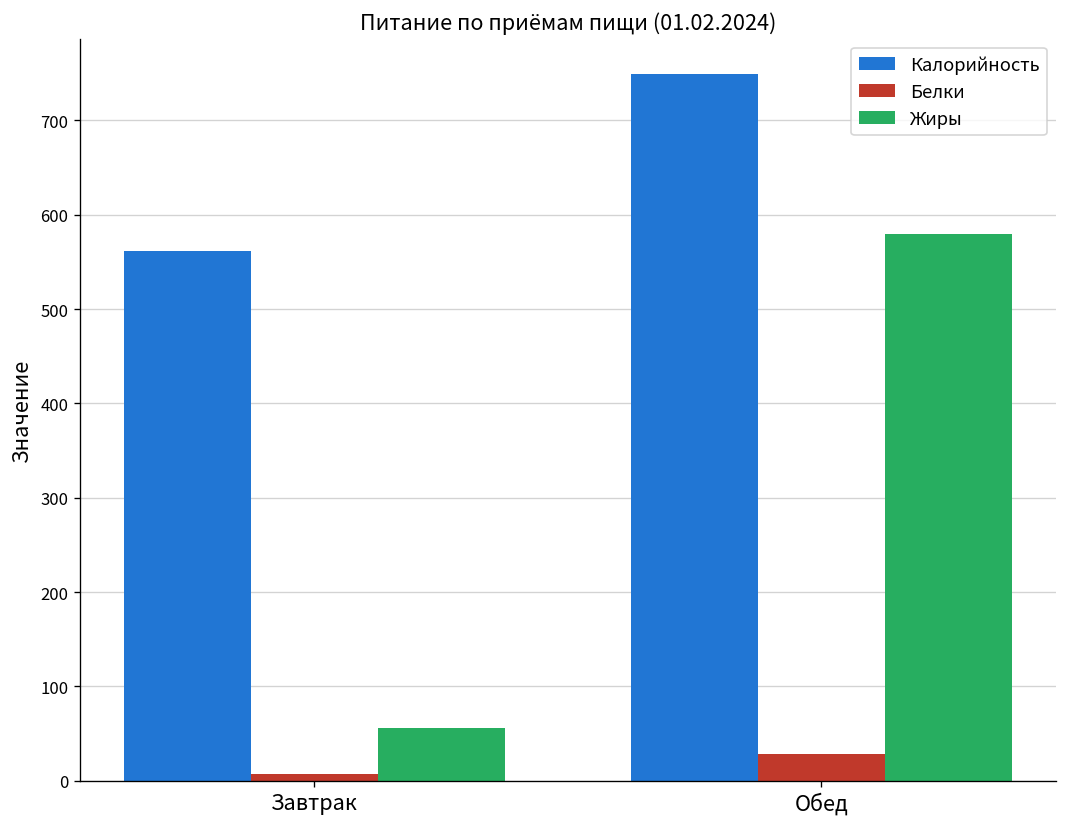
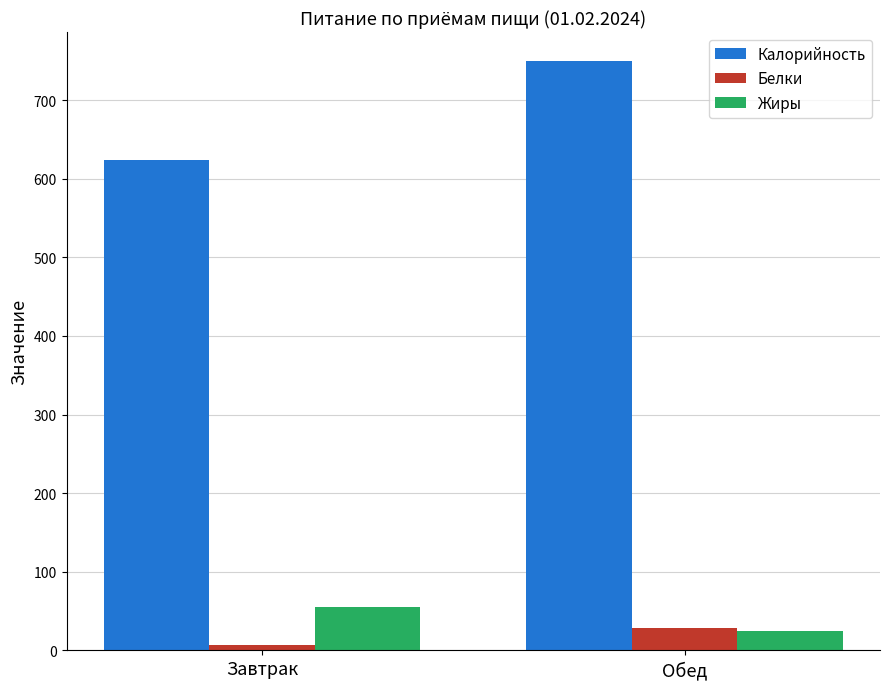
  {
    "Калорийность": {
-     "Завтрак": 560,
+     "Завтрак": 620,
      "Обед": 750
    },
    "Белки": {
      "Завтрак": 10,
      "Обед": 30
    },
    "Жиры": {
      "Завтрак": 60,
-     "Обед": 580
+     "Обед": 20
    }
  }
